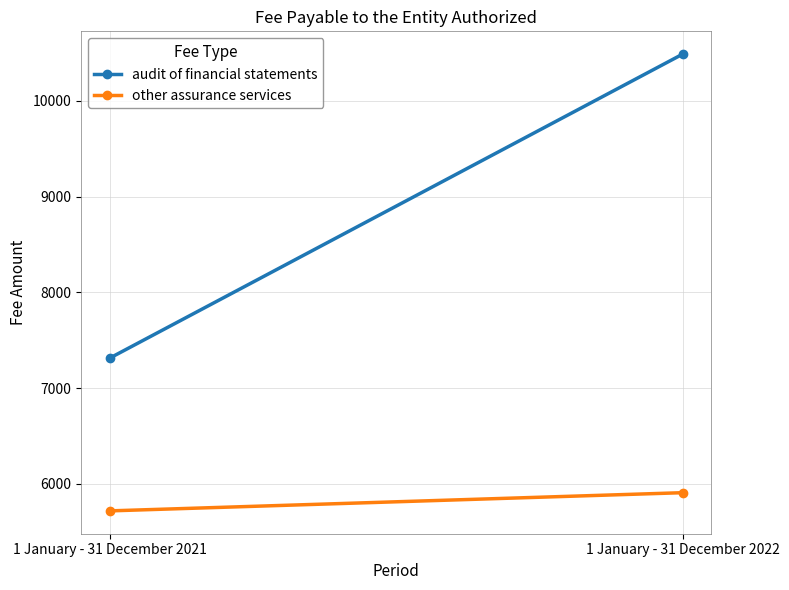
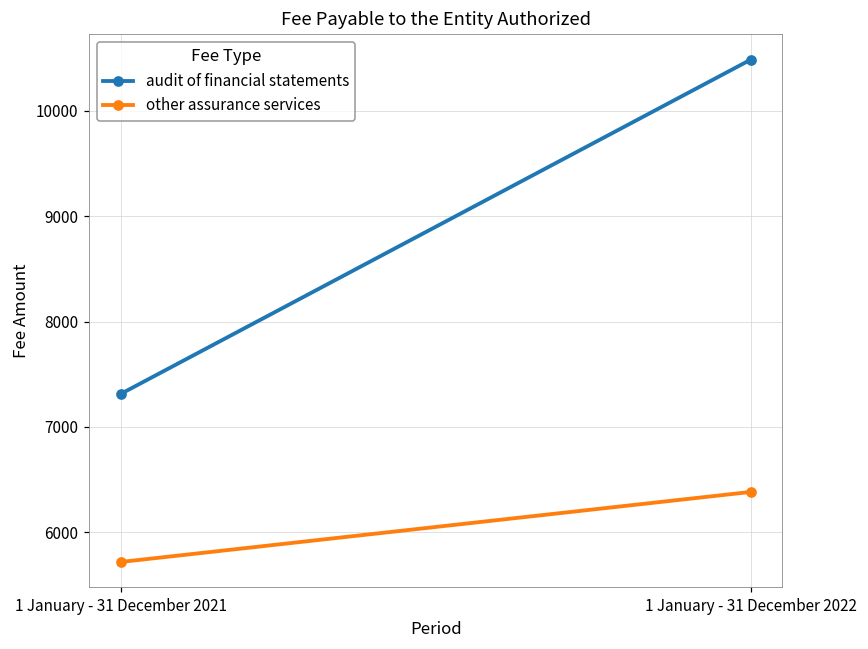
  {
    "audit of financial statements": {
      "1 January - 31 December 2021": 7300,
      "1 January - 31 December 2022": 10500
    },
    "other assurance services": {
      "1 January - 31 December 2021": 5700,
-     "1 January - 31 December 2022": 5900
+     "1 January - 31 December 2022": 6400
    }
  }
